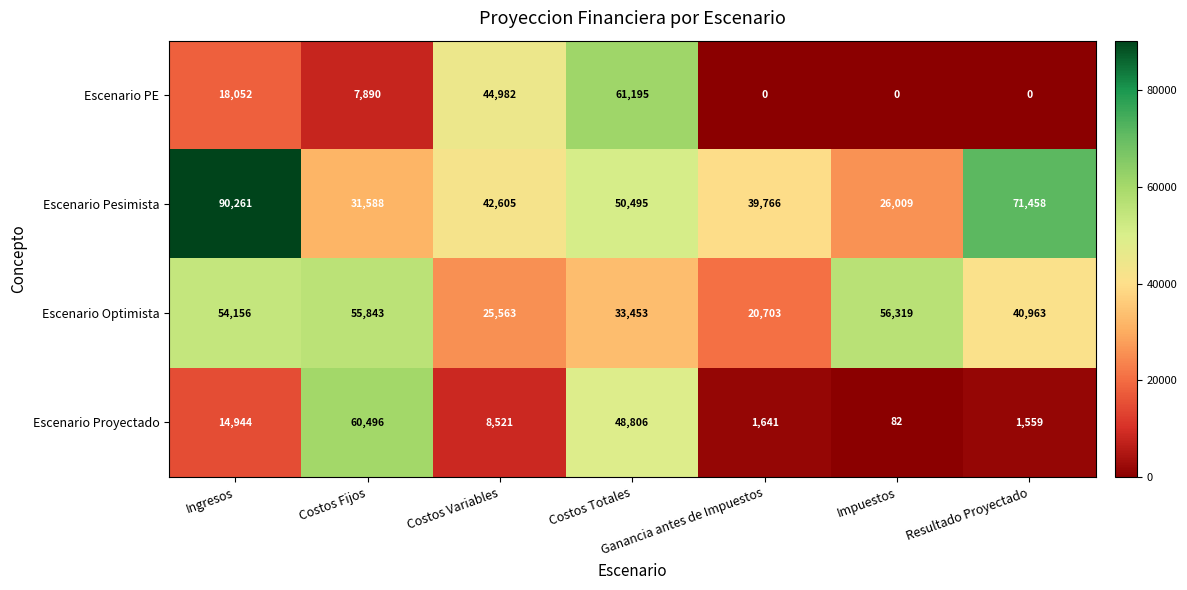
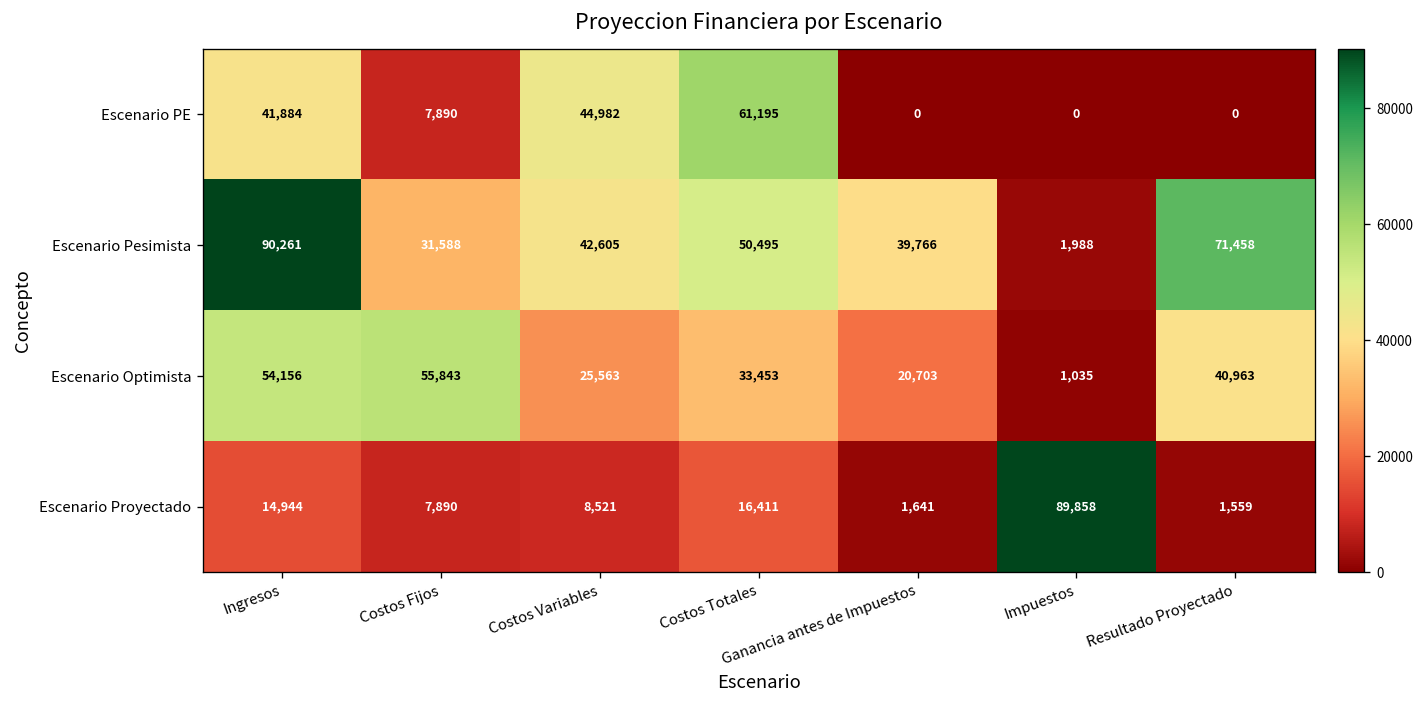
  {
    "Escenario PE": {
-     "Ingresos": "18,052",
+     "Ingresos": "41,884",
      "Costos Fijos": "7,890",
      "Costos Variables": "44,982",
      "Costos Totales": "61,195",
      "Ganancia antes de Impuestos": "0",
      "Impuestos": "0",
      "Resultado Proyectado": "0"
    },
    "Escenario Pesimista": {
      "Ingresos": "90,261",
      "Costos Fijos": "31,588",
      "Costos Variables": "42,605",
      "Costos Totales": "50,495",
      "Ganancia antes de Impuestos": "39,766",
-     "Impuestos": "26,009",
+     "Impuestos": "1,988",
      "Resultado Proyectado": "71,458"
    },
    "Escenario Optimista": {
      "Ingresos": "54,156",
      "Costos Fijos": "55,843",
      "Costos Variables": "25,563",
      "Costos Totales": "33,453",
      "Ganancia antes de Impuestos": "20,703",
-     "Impuestos": "56,319",
+     "Impuestos": "1,035",
      "Resultado Proyectado": "40,963"
    },
    "Escenario Proyectado": {
      "Ingresos": "14,944",
-     "Costos Fijos": "60,496",
+     "Costos Fijos": "7,890",
      "Costos Variables": "8,521",
-     "Costos Totales": "48,806",
+     "Costos Totales": "16,411",
      "Ganancia antes de Impuestos": "1,641",
-     "Impuestos": "82",
+     "Impuestos": "89,858",
      "Resultado Proyectado": "1,559"
    }
  }
